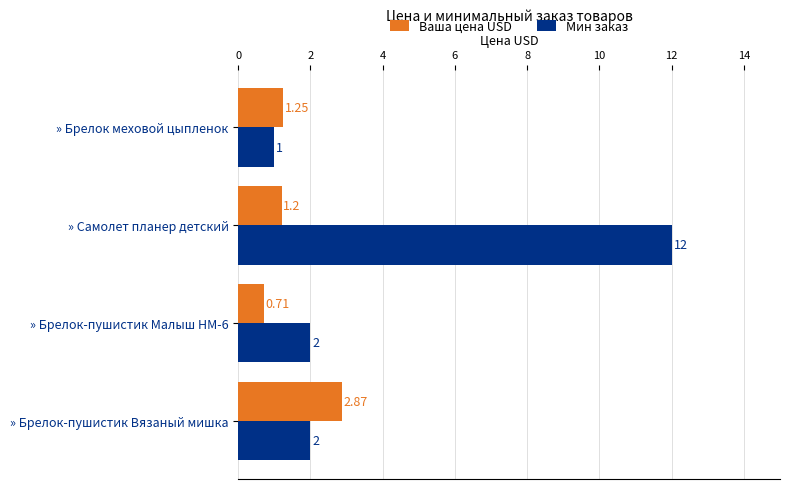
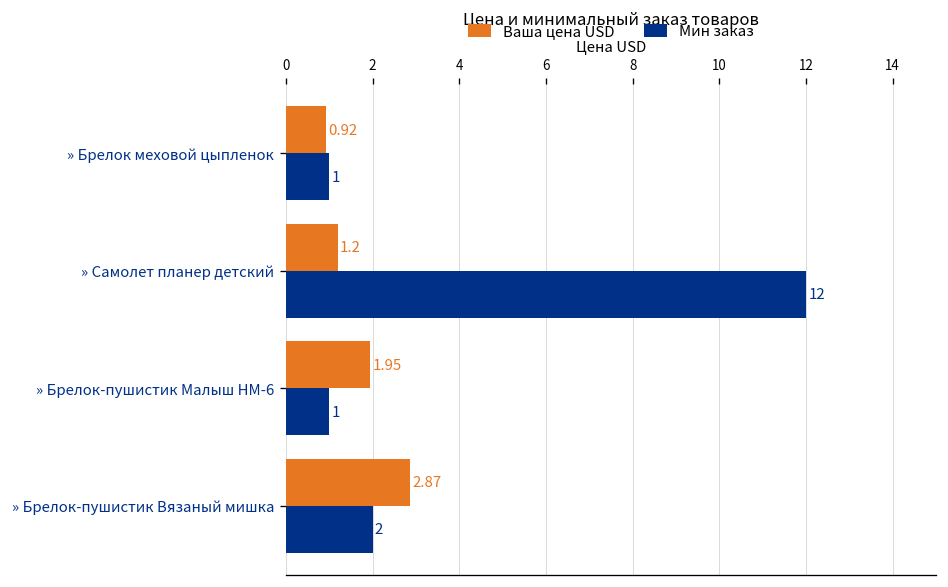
  {
    "Ваша цена USD": {
-     "» Брелок меховой цыпленок": 1.25,
+     "» Брелок меховой цыпленок": 0.92,
      "» Самолет планер детский": 1.2,
-     "» Брелок-пушистик Малыш НМ-6": 0.71,
+     "» Брелок-пушистик Малыш НМ-6": 1.95,
      "» Брелок-пушистик Вязаный мишка": 2.87
    },
    "Мин заказ": {
      "» Брелок меховой цыпленок": 1,
      "» Самолет планер детский": 12,
-     "» Брелок-пушистик Малыш НМ-6": 2,
+     "» Брелок-пушистик Малыш НМ-6": 1,
      "» Брелок-пушистик Вязаный мишка": 2
    }
  }
